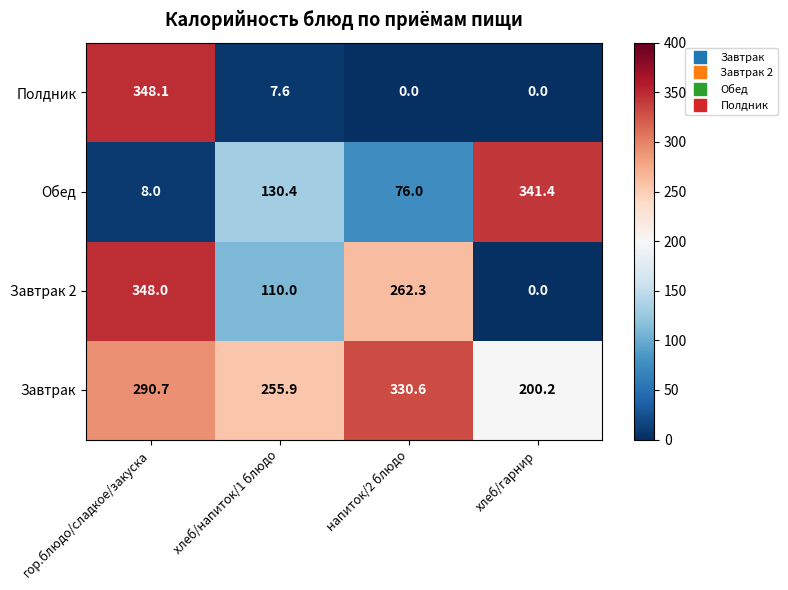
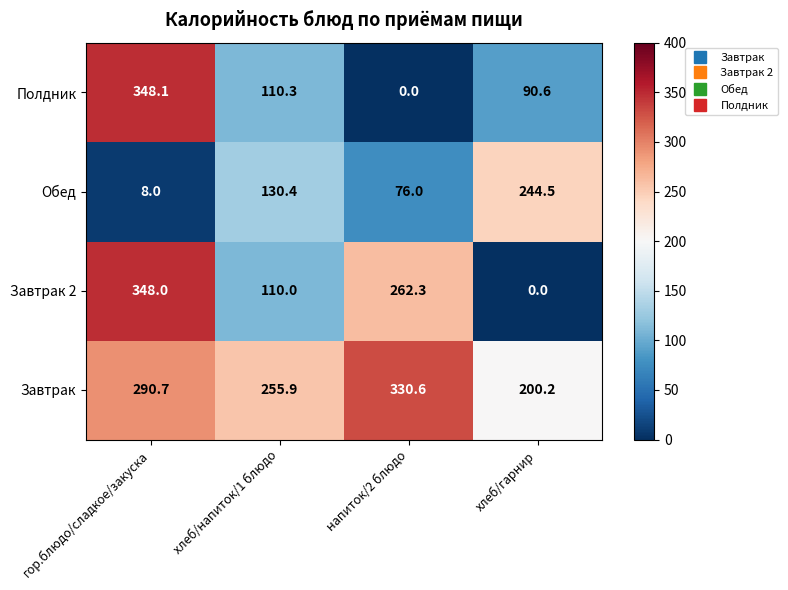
  {
    "Полдник": {
      "гор.блюдо/сладкое/закуска": 348.1,
-     "хлеб/напиток/1 блюдо": 7.6,
+     "хлеб/напиток/1 блюдо": 110.3,
      "напиток/2 блюдо": 0.0,
-     "хлеб/гарнир": 0.0
+     "хлеб/гарнир": 90.6
    },
    "Обед": {
      "гор.блюдо/сладкое/закуска": 8.0,
      "хлеб/напиток/1 блюдо": 130.4,
      "напиток/2 блюдо": 76.0,
-     "хлеб/гарнир": 341.4
+     "хлеб/гарнир": 244.5
    },
    "Завтрак 2": {
      "гор.блюдо/сладкое/закуска": 348.0,
      "хлеб/напиток/1 блюдо": 110.0,
      "напиток/2 блюдо": 262.3,
      "хлеб/гарнир": 0.0
    },
    "Завтрак": {
      "гор.блюдо/сладкое/закуска": 290.7,
      "хлеб/напиток/1 блюдо": 255.9,
      "напиток/2 блюдо": 330.6,
      "хлеб/гарнир": 200.2
    }
  }
